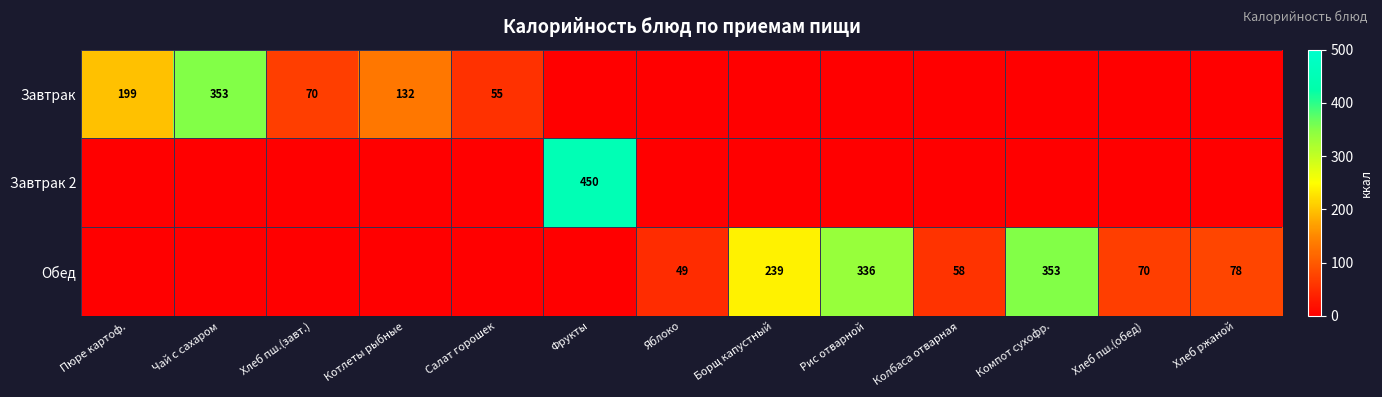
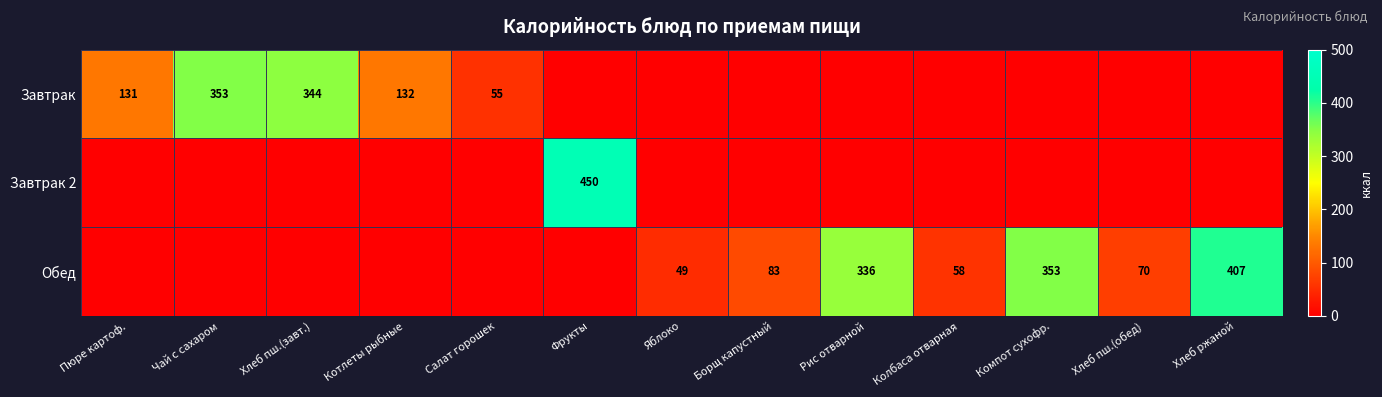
  {
    "Завтрак": {
-     "Пюре картоф.": 199,
+     "Пюре картоф.": 131,
      "Чай с сахаром": 353,
-     "Хлеб пш.(завт.)": 70,
+     "Хлеб пш.(завт.)": 344,
      "Котлеты рыбные": 132,
      "Салат горошек": 55
    },
    "Завтрак 2": {
      "Фрукты": 450
    },
    "Обед": {
      "Яблоко": 49,
-     "Борщ капустный": 239,
+     "Борщ капустный": 83,
      "Рис отварной": 336,
      "Колбаса отварная": 58,
      "Компот сухофр.": 353,
      "Хлеб пш.(обед)": 70,
-     "Хлеб ржаной": 78
+     "Хлеб ржаной": 407
    }
  }
